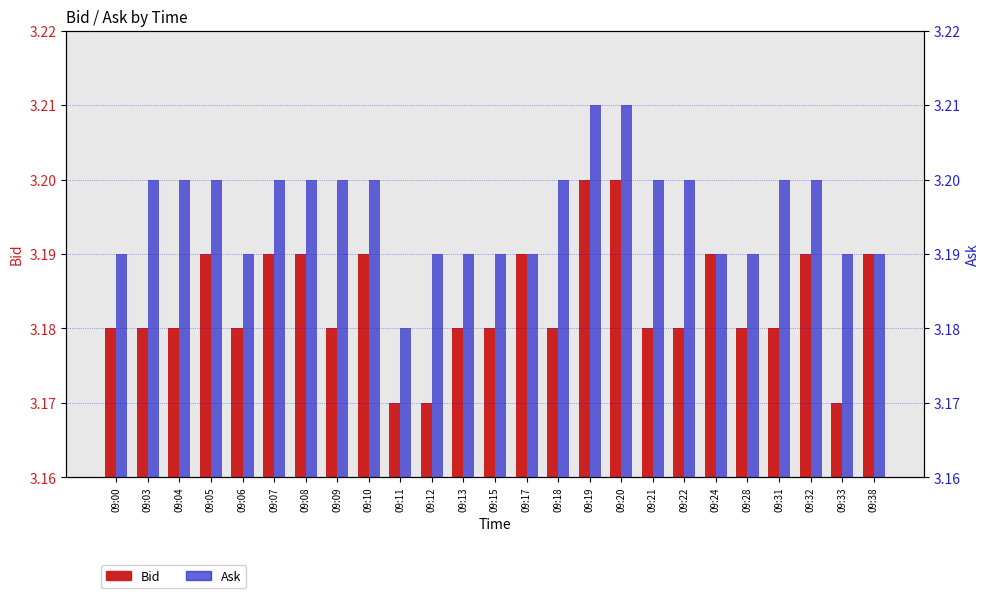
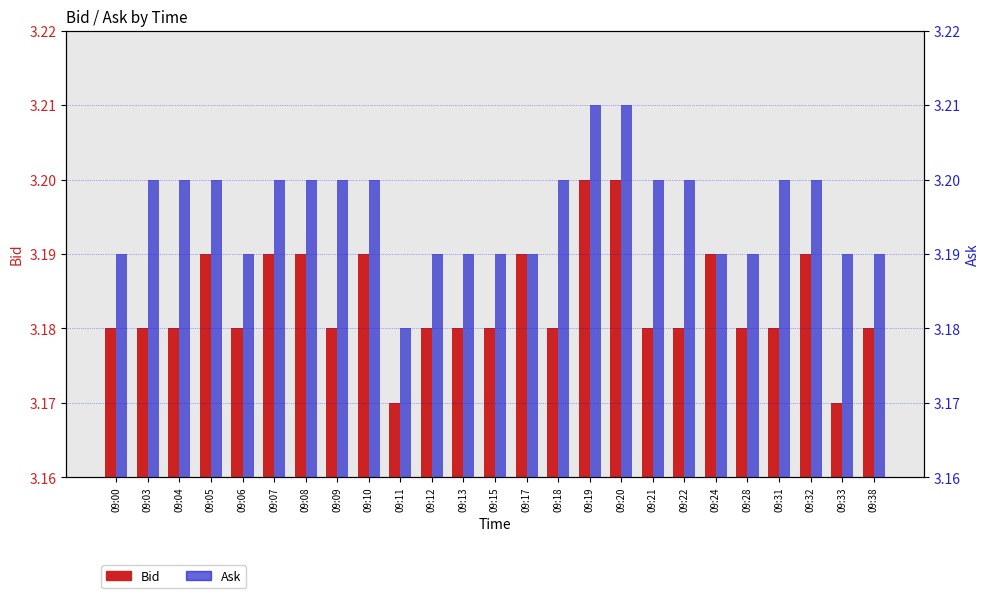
  {
    "Bid": {
      "09:00": 3.18,
      "09:03": 3.18,
      "09:04": 3.18,
      "09:05": 3.19,
      "09:06": 3.18,
      "09:07": 3.19,
      "09:08": 3.19,
      "09:09": 3.18,
      "09:10": 3.19,
      "09:11": 3.17,
-     "09:12": 3.17,
+     "09:12": 3.18,
      "09:13": 3.18,
      "09:15": 3.18,
      "09:17": 3.19,
      "09:18": 3.18,
      "09:19": 3.20,
      "09:20": 3.20,
      "09:21": 3.18,
      "09:22": 3.18,
      "09:24": 3.19,
      "09:28": 3.18,
      "09:31": 3.18,
      "09:32": 3.19,
      "09:33": 3.17,
-     "09:38": 3.19
+     "09:38": 3.18
    },
    "Ask": {
      "09:00": 3.190,
      "09:03": 3.200,
      "09:04": 3.200,
      "09:05": 3.200,
      "09:06": 3.190,
      "09:07": 3.200,
      "09:08": 3.200,
      "09:09": 3.200,
      "09:10": 3.200,
      "09:11": 3.180,
      "09:12": 3.190,
      "09:13": 3.190,
      "09:15": 3.190,
      "09:17": 3.190,
      "09:18": 3.200,
      "09:19": 3.210,
      "09:20": 3.210,
      "09:21": 3.200,
      "09:22": 3.200,
      "09:24": 3.190,
      "09:28": 3.190,
      "09:31": 3.200,
      "09:32": 3.200,
      "09:33": 3.190,
      "09:38": 3.190
    }
  }
